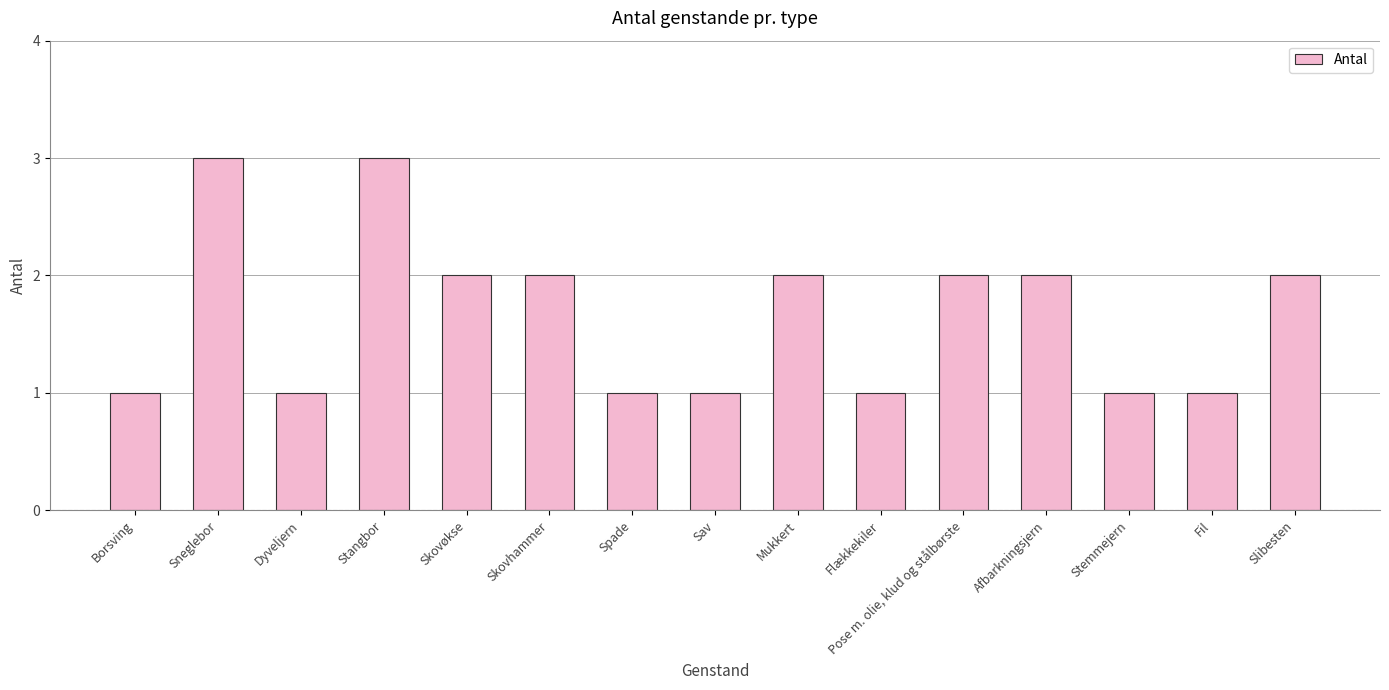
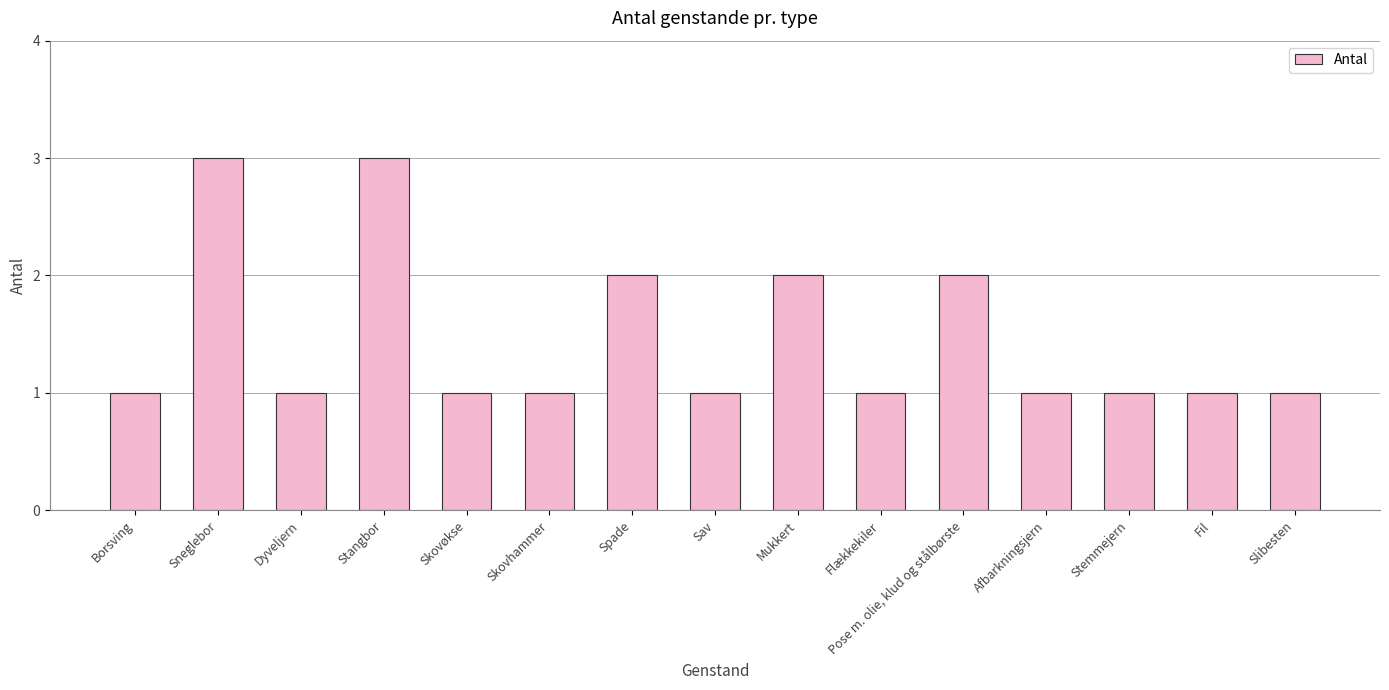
  {
    "Borsving": 1,
    "Sneglebor": 3,
    "Dyveljern": 1,
    "Stangbor": 3,
-   "Skovøkse": 2,
-   "Skovhammer": 2,
-   "Spade": 1,
+   "Skovøkse": 1,
+   "Skovhammer": 1,
+   "Spade": 2,
    "Sav": 1,
    "Mukkert": 2,
    "Flækkekiler": 1,
    "Pose m. olie, klud og stålbørste": 2,
-   "Afbarkningsjern": 2,
+   "Afbarkningsjern": 1,
    "Stemmejern": 1,
    "Fil": 1,
-   "Slibesten": 2
+   "Slibesten": 1
  }
